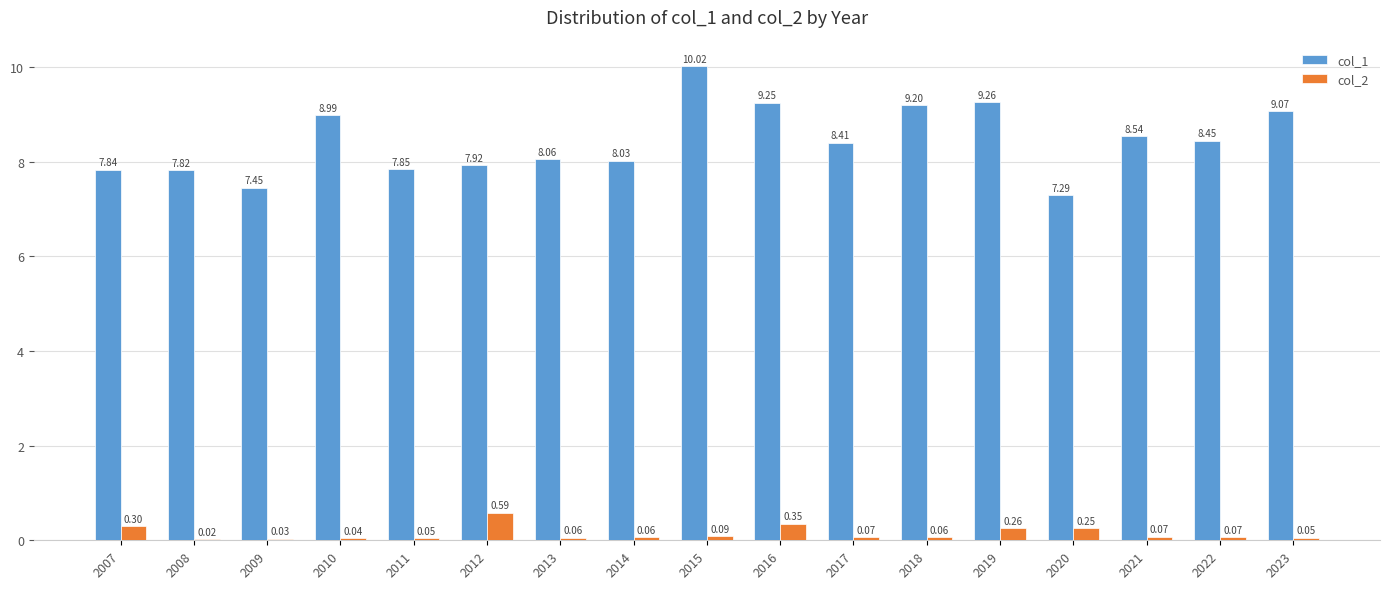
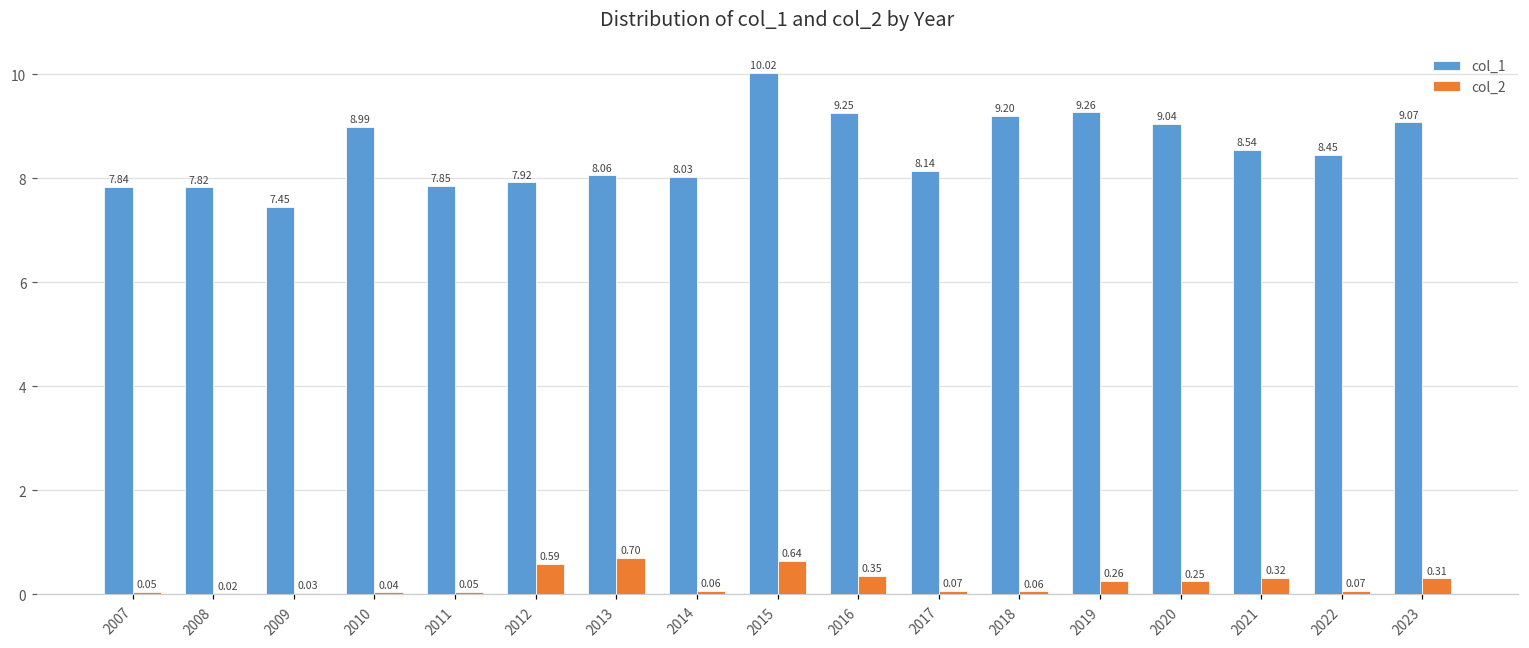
  {
    "col_1": {
      "2007": 7.84,
      "2008": 7.82,
      "2009": 7.45,
      "2010": 8.99,
      "2011": 7.85,
      "2012": 7.92,
      "2013": 8.06,
      "2014": 8.03,
      "2015": 10.02,
      "2016": 9.25,
-     "2017": 8.41,
+     "2017": 8.14,
      "2018": 9.20,
      "2019": 9.26,
-     "2020": 7.29,
+     "2020": 9.04,
      "2021": 8.54,
      "2022": 8.45,
      "2023": 9.07
    },
    "col_2": {
-     "2007": 0.30,
+     "2007": 0.05,
      "2008": 0.02,
      "2009": 0.03,
      "2010": 0.04,
      "2011": 0.05,
      "2012": 0.59,
-     "2013": 0.06,
+     "2013": 0.70,
      "2014": 0.06,
-     "2015": 0.09,
+     "2015": 0.64,
      "2016": 0.35,
      "2017": 0.07,
      "2018": 0.06,
      "2019": 0.26,
      "2020": 0.25,
-     "2021": 0.07,
+     "2021": 0.32,
      "2022": 0.07,
-     "2023": 0.05
+     "2023": 0.31
    }
  }
